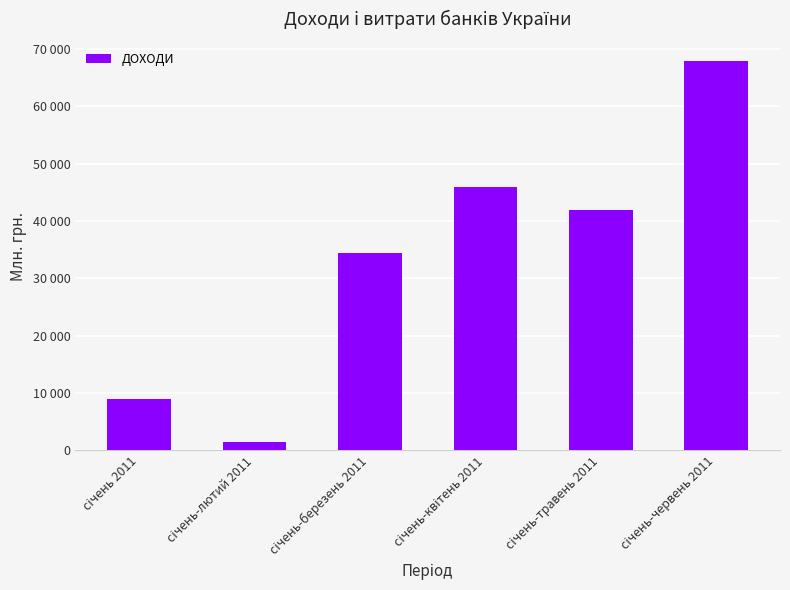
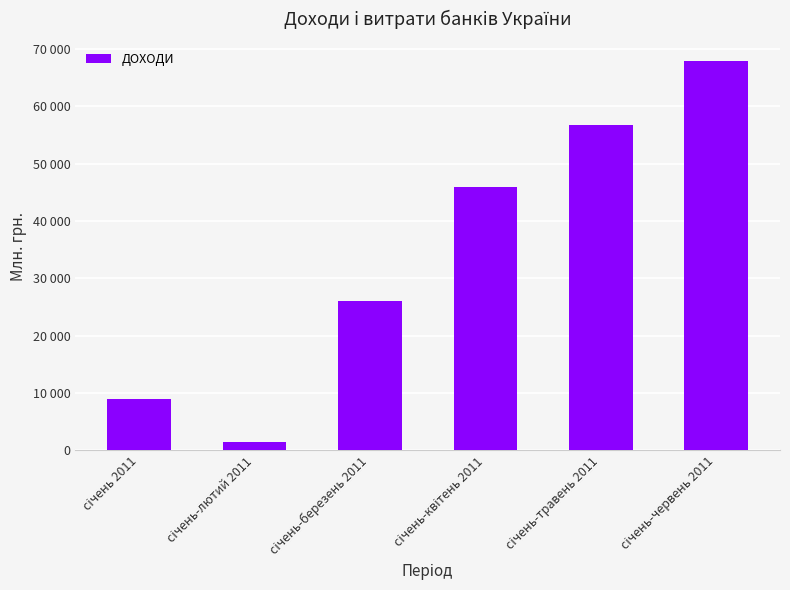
  {
    "січень 2011": 9000,
    "січень-лютий 2011": 2000,
-   "січень-березень 2011": 34000,
+   "січень-березень 2011": 26000,
    "січень-квітень 2011": 46000,
-   "січень-травень 2011": 42000,
+   "січень-травень 2011": 57000,
    "січень-червень 2011": 68000
  }
